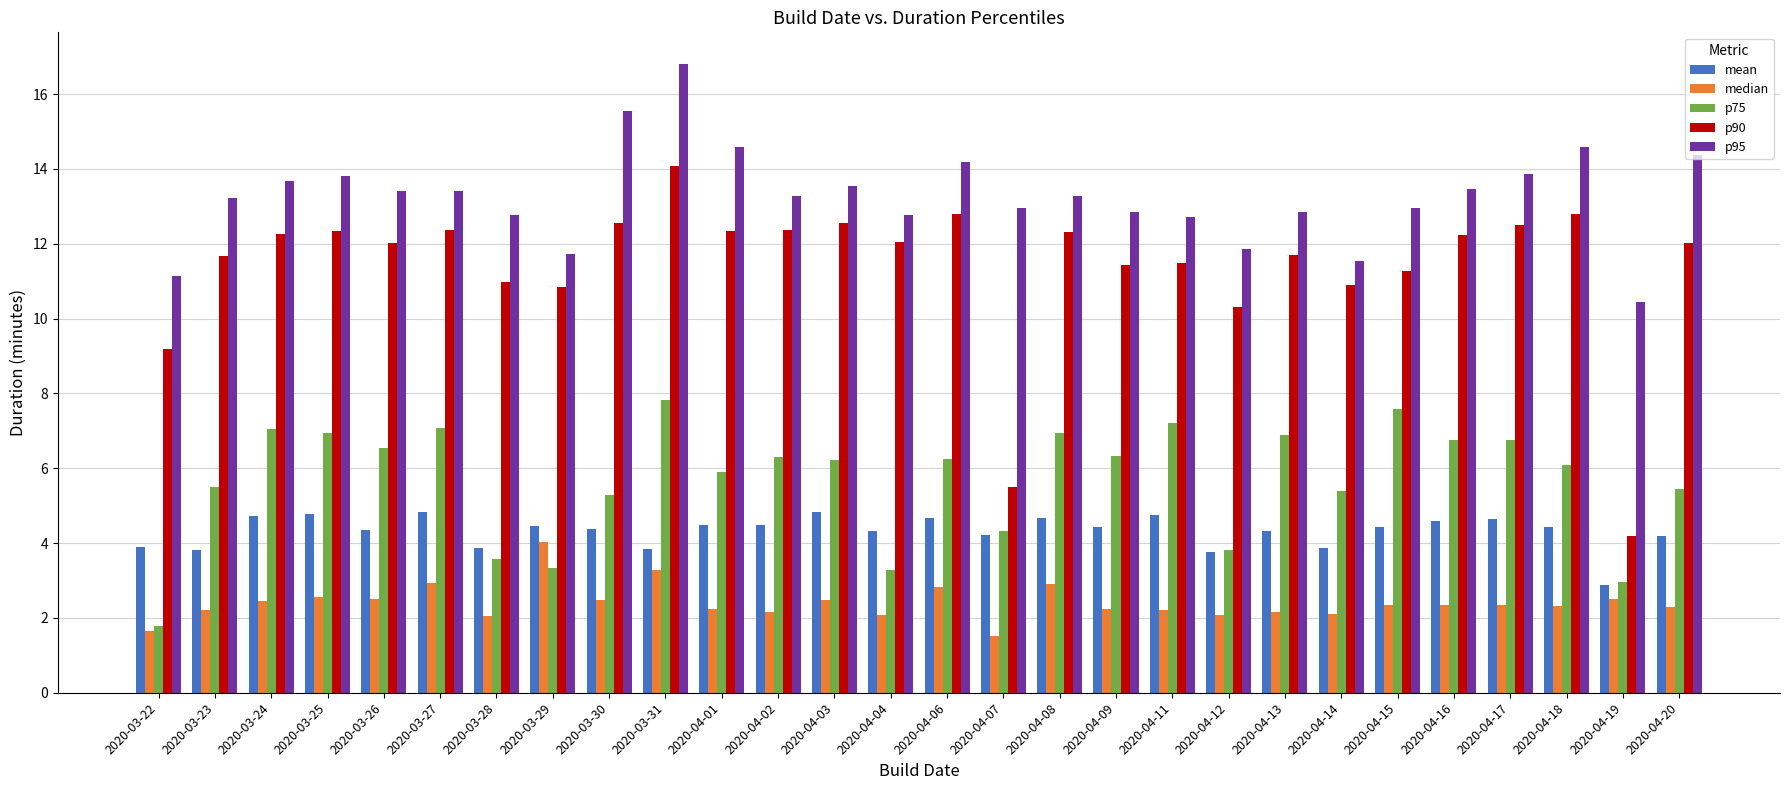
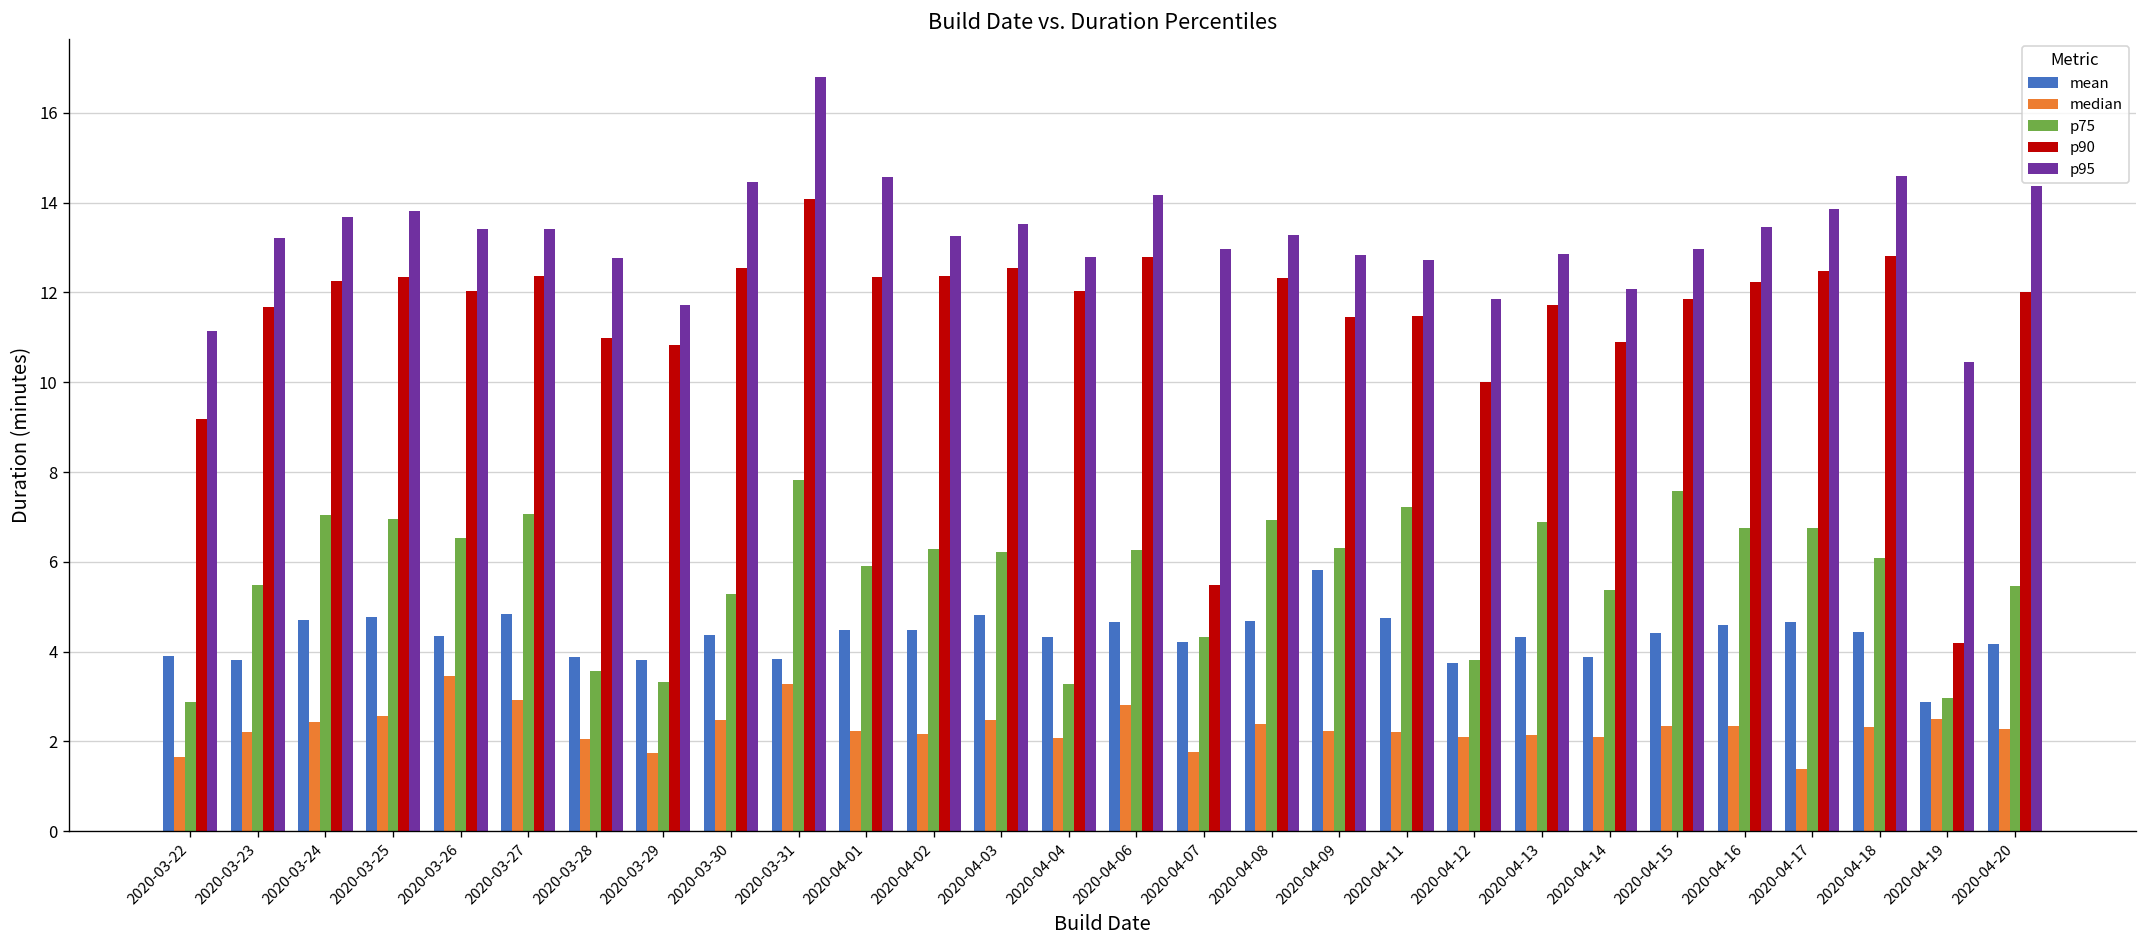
  {
    "mean": {
      "2020-03-22": 3.9,
      "2020-03-23": 3.8,
      "2020-03-24": 4.7,
      "2020-03-25": 4.8,
      "2020-03-26": 4.4,
      "2020-03-27": 4.8,
      "2020-03-28": 3.9,
-     "2020-03-29": 4.5,
+     "2020-03-29": 3.8,
      "2020-03-30": 4.4,
      "2020-03-31": 3.8,
      "2020-04-01": 4.5,
      "2020-04-02": 4.5,
      "2020-04-03": 4.8,
      "2020-04-04": 4.3,
      "2020-04-06": 4.7,
      "2020-04-07": 4.2,
      "2020-04-08": 4.7,
-     "2020-04-09": 4.4,
+     "2020-04-09": 5.8,
      "2020-04-11": 4.7,
      "2020-04-12": 3.7,
      "2020-04-13": 4.3,
      "2020-04-14": 3.9,
      "2020-04-15": 4.4,
      "2020-04-16": 4.6,
      "2020-04-17": 4.7,
      "2020-04-18": 4.4,
      "2020-04-19": 2.9,
      "2020-04-20": 4.2
    },
    "median": {
      "2020-03-22": 1.7,
      "2020-03-23": 2.2,
      "2020-03-24": 2.4,
      "2020-03-25": 2.6,
-     "2020-03-26": 2.5,
+     "2020-03-26": 3.5,
      "2020-03-27": 2.9,
      "2020-03-28": 2.1,
-     "2020-03-29": 4.0,
+     "2020-03-29": 1.8,
      "2020-03-30": 2.5,
      "2020-03-31": 3.3,
      "2020-04-01": 2.2,
      "2020-04-02": 2.2,
      "2020-04-03": 2.5,
      "2020-04-04": 2.1,
      "2020-04-06": 2.8,
-     "2020-04-07": 1.5,
-     "2020-04-08": 2.9,
+     "2020-04-07": 1.8,
+     "2020-04-08": 2.4,
      "2020-04-09": 2.2,
      "2020-04-11": 2.2,
      "2020-04-12": 2.1,
      "2020-04-13": 2.2,
      "2020-04-14": 2.1,
      "2020-04-15": 2.3,
      "2020-04-16": 2.4,
-     "2020-04-17": 2.4,
+     "2020-04-17": 1.4,
      "2020-04-18": 2.3,
      "2020-04-19": 2.5,
      "2020-04-20": 2.3
    },
    "p75": {
-     "2020-03-22": 1.8,
+     "2020-03-22": 2.9,
      "2020-03-23": 5.5,
      "2020-03-24": 7.1,
      "2020-03-25": 6.9,
      "2020-03-26": 6.5,
      "2020-03-27": 7.1,
      "2020-03-28": 3.6,
      "2020-03-29": 3.3,
      "2020-03-30": 5.3,
      "2020-03-31": 7.8,
      "2020-04-01": 5.9,
      "2020-04-02": 6.3,
      "2020-04-03": 6.2,
      "2020-04-04": 3.3,
      "2020-04-06": 6.3,
      "2020-04-07": 4.3,
      "2020-04-08": 6.9,
      "2020-04-09": 6.3,
      "2020-04-11": 7.2,
      "2020-04-12": 3.8,
      "2020-04-13": 6.9,
      "2020-04-14": 5.4,
      "2020-04-15": 7.6,
      "2020-04-16": 6.8,
      "2020-04-17": 6.8,
      "2020-04-18": 6.1,
      "2020-04-19": 3.0,
      "2020-04-20": 5.5
    },
    "p90": {
      "2020-03-22": 9.2,
      "2020-03-23": 11.7,
      "2020-03-24": 12.3,
      "2020-03-25": 12.4,
      "2020-03-26": 12.0,
      "2020-03-27": 12.4,
      "2020-03-28": 11.0,
      "2020-03-29": 10.8,
      "2020-03-30": 12.5,
      "2020-03-31": 14.1,
      "2020-04-01": 12.3,
      "2020-04-02": 12.4,
      "2020-04-03": 12.5,
      "2020-04-04": 12.0,
      "2020-04-06": 12.8,
      "2020-04-07": 5.5,
      "2020-04-08": 12.3,
      "2020-04-09": 11.4,
      "2020-04-11": 11.5,
-     "2020-04-12": 10.3,
+     "2020-04-12": 10.0,
      "2020-04-13": 11.7,
      "2020-04-14": 10.9,
-     "2020-04-15": 11.3,
+     "2020-04-15": 11.9,
      "2020-04-16": 12.2,
      "2020-04-17": 12.5,
      "2020-04-18": 12.8,
      "2020-04-19": 4.2,
      "2020-04-20": 12.0
    },
    "p95": {
      "2020-03-22": 11.1,
      "2020-03-23": 13.2,
      "2020-03-24": 13.7,
      "2020-03-25": 13.8,
      "2020-03-26": 13.4,
      "2020-03-27": 13.4,
      "2020-03-28": 12.8,
      "2020-03-29": 11.7,
-     "2020-03-30": 15.5,
+     "2020-03-30": 14.5,
      "2020-03-31": 16.8,
      "2020-04-01": 14.6,
      "2020-04-02": 13.3,
      "2020-04-03": 13.5,
      "2020-04-04": 12.8,
      "2020-04-06": 14.2,
      "2020-04-07": 13.0,
      "2020-04-08": 13.3,
      "2020-04-09": 12.8,
      "2020-04-11": 12.7,
      "2020-04-12": 11.9,
      "2020-04-13": 12.8,
-     "2020-04-14": 11.5,
+     "2020-04-14": 12.1,
      "2020-04-15": 13.0,
      "2020-04-16": 13.5,
      "2020-04-17": 13.9,
      "2020-04-18": 14.6,
      "2020-04-19": 10.5
    }
  }
